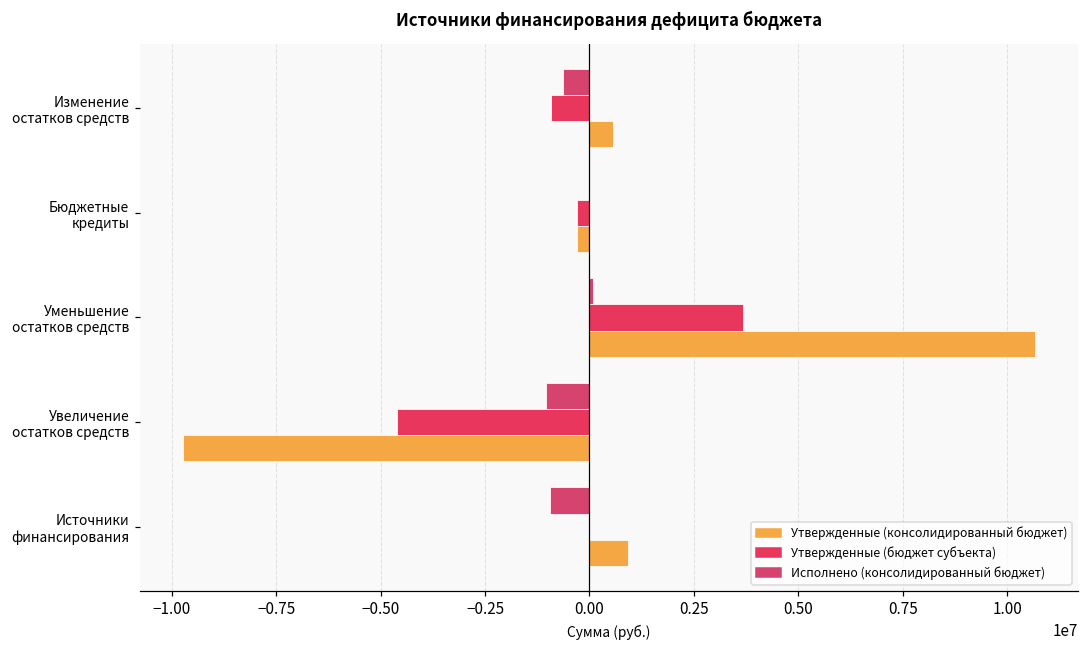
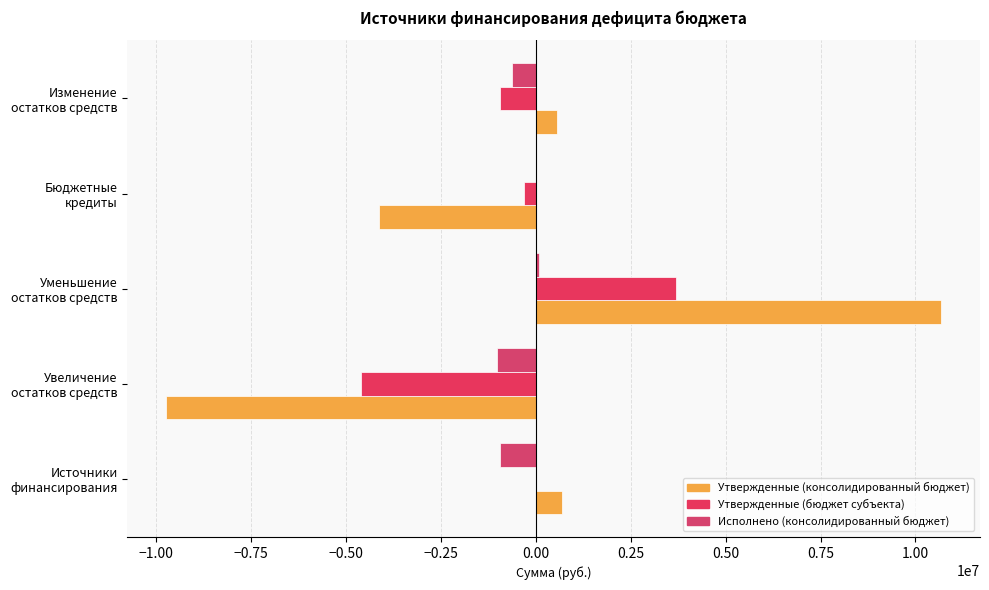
  {
    "Утвержденные (консолидированный бюджет)": {
      "Изменение остатков средств": 600000,
-     "Бюджетные кредиты": -300000,
+     "Бюджетные кредиты": -4100000,
      "Уменьшение остатков средств": 10700000,
      "Увеличение остатков средств": -9700000,
-     "Источники финансирования": 900000
+     "Источники финансирования": 700000
    }
  }
